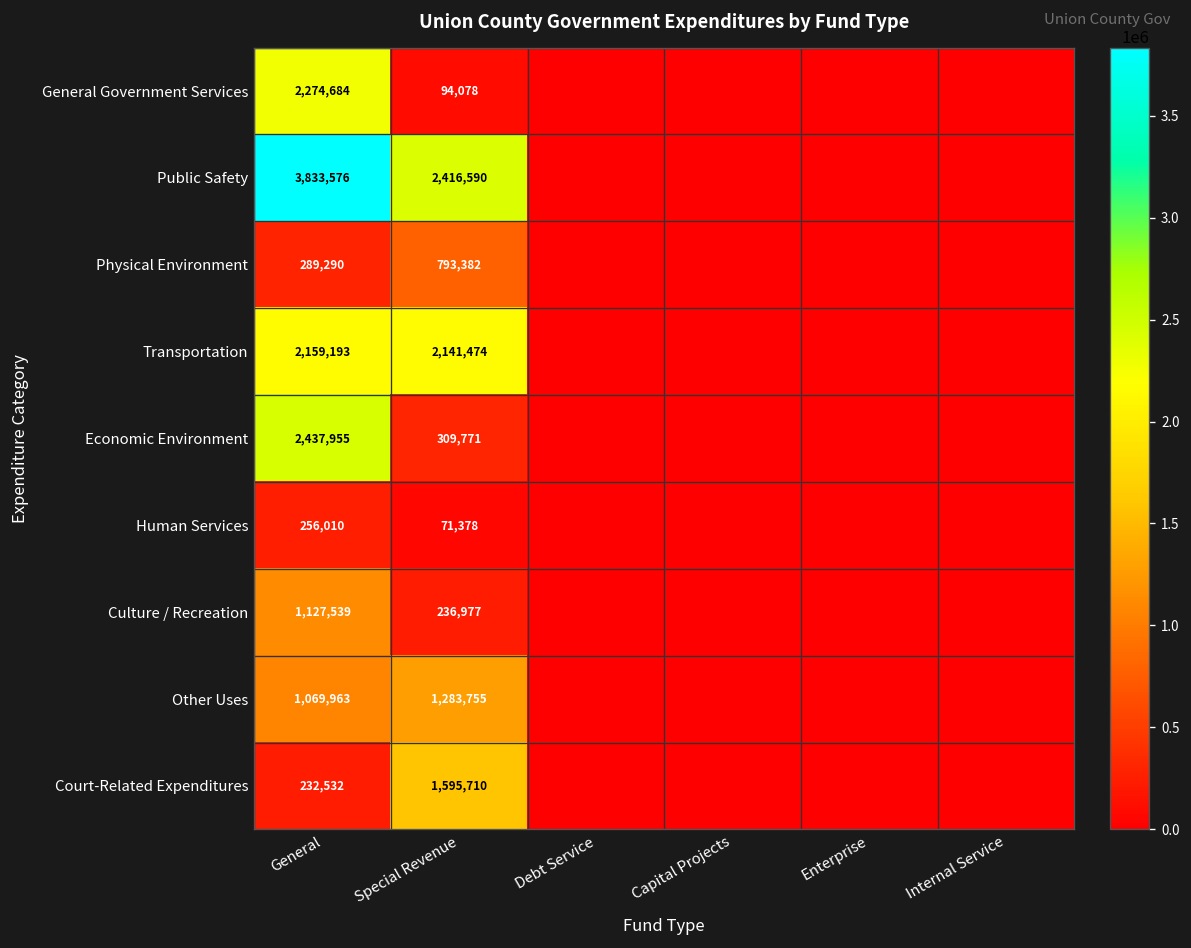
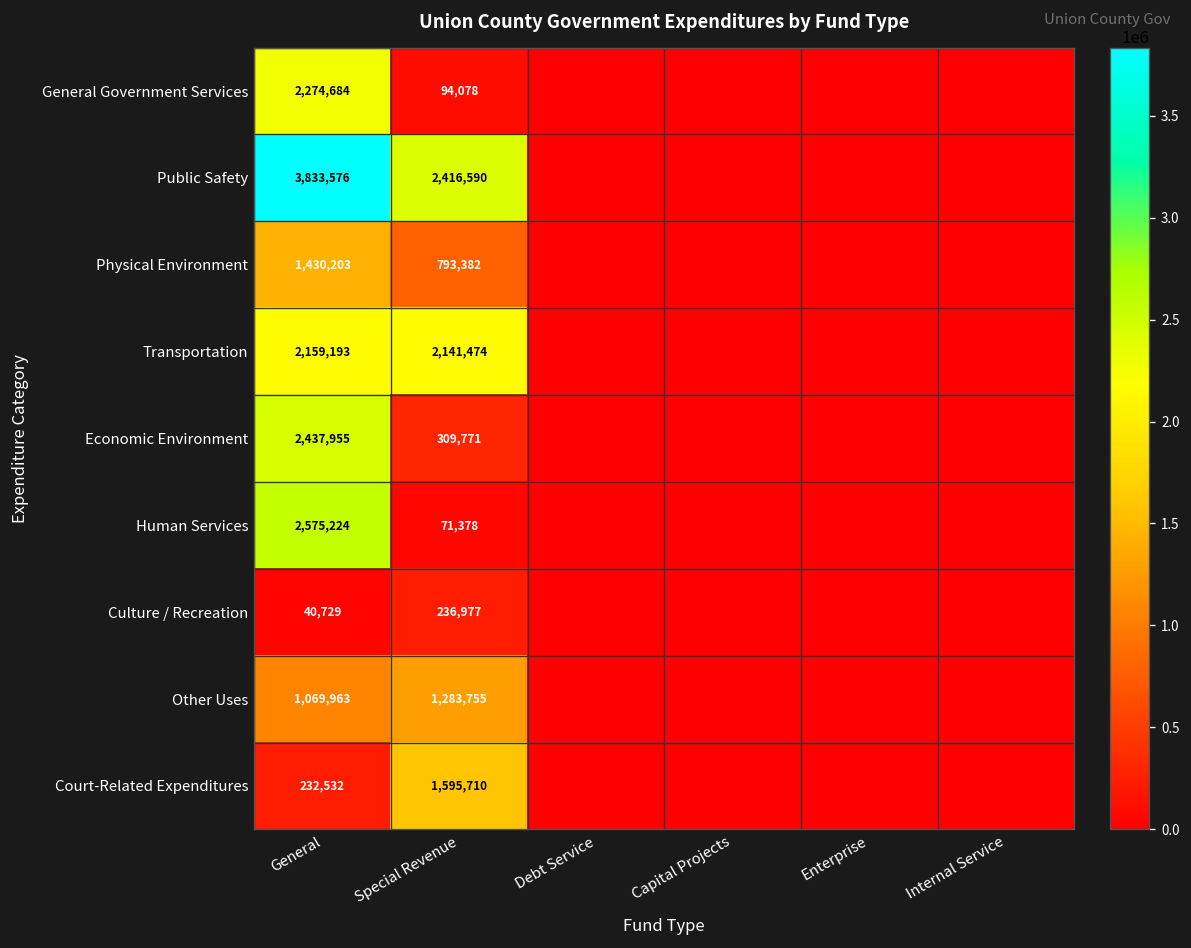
  {
    "General Government Services": {
      "General": "2,274,684",
      "Special Revenue": "94,078"
    },
    "Public Safety": {
      "General": "3,833,576",
      "Special Revenue": "2,416,590"
    },
    "Physical Environment": {
-     "General": "289,290",
+     "General": "1,430,203",
      "Special Revenue": "793,382"
    },
    "Transportation": {
      "General": "2,159,193",
      "Special Revenue": "2,141,474"
    },
    "Economic Environment": {
      "General": "2,437,955",
      "Special Revenue": "309,771"
    },
    "Human Services": {
-     "General": "256,010",
+     "General": "2,575,224",
      "Special Revenue": "71,378"
    },
    "Culture / Recreation": {
-     "General": "1,127,539",
+     "General": "40,729",
      "Special Revenue": "236,977"
    },
    "Other Uses": {
      "General": "1,069,963",
      "Special Revenue": "1,283,755"
    },
    "Court-Related Expenditures": {
      "General": "232,532",
      "Special Revenue": "1,595,710"
    }
  }
